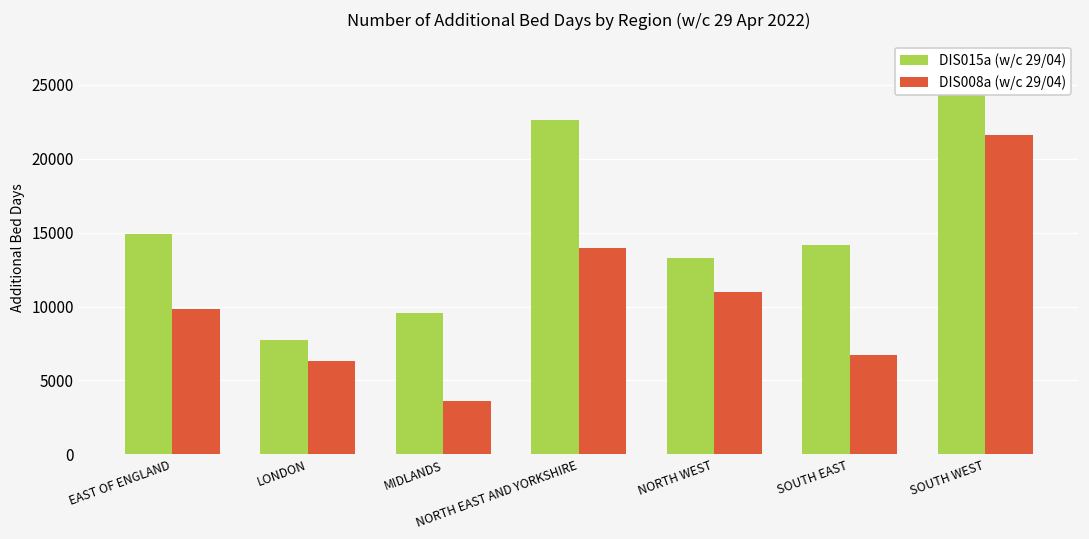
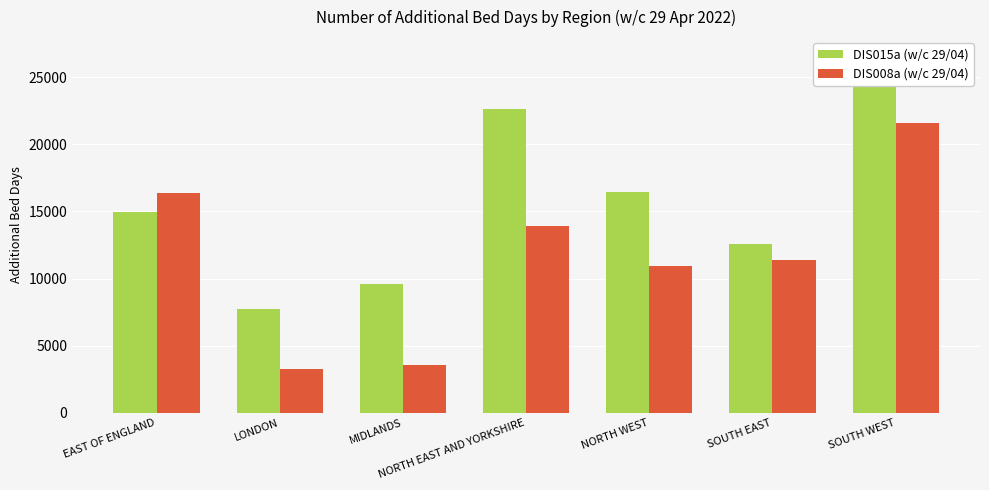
  {
    "DIS015a (w/c 29/04)": {
      "EAST OF ENGLAND": 14900,
      "LONDON": 7800,
      "MIDLANDS": 9600,
      "NORTH EAST AND YORKSHIRE": 22600,
-     "NORTH WEST": 13300,
-     "SOUTH EAST": 14200,
+     "NORTH WEST": 16400,
+     "SOUTH EAST": 12500,
      "SOUTH WEST": 24300
    },
    "DIS008a (w/c 29/04)": {
-     "EAST OF ENGLAND": 9800,
-     "LONDON": 6300,
+     "EAST OF ENGLAND": 16400,
+     "LONDON": 3300,
      "MIDLANDS": 3600,
      "NORTH EAST AND YORKSHIRE": 13900,
      "NORTH WEST": 11000,
-     "SOUTH EAST": 6700,
+     "SOUTH EAST": 11400,
      "SOUTH WEST": 21600
    }
  }
